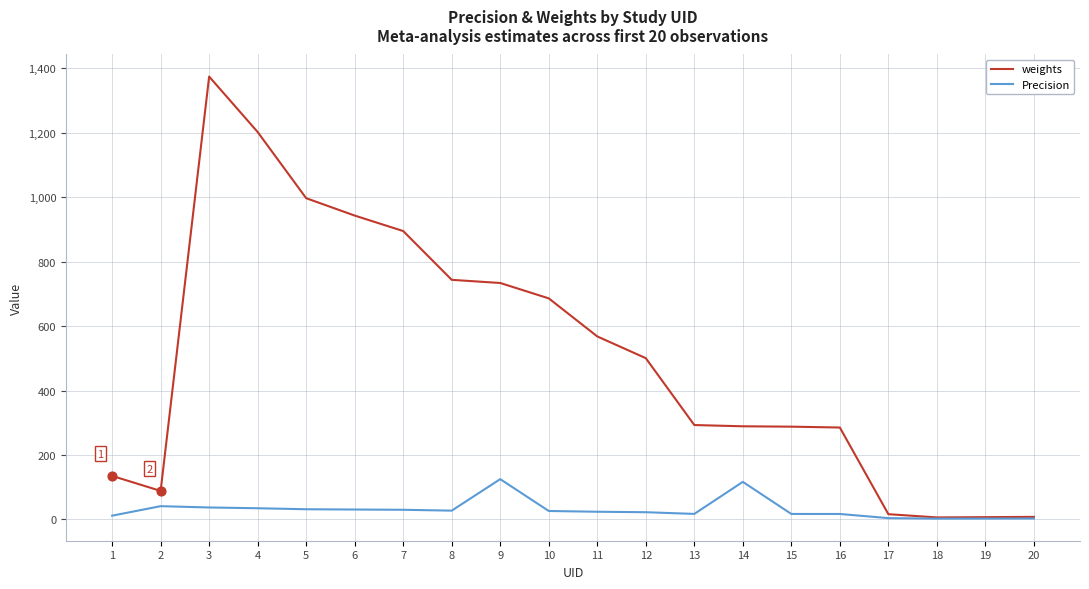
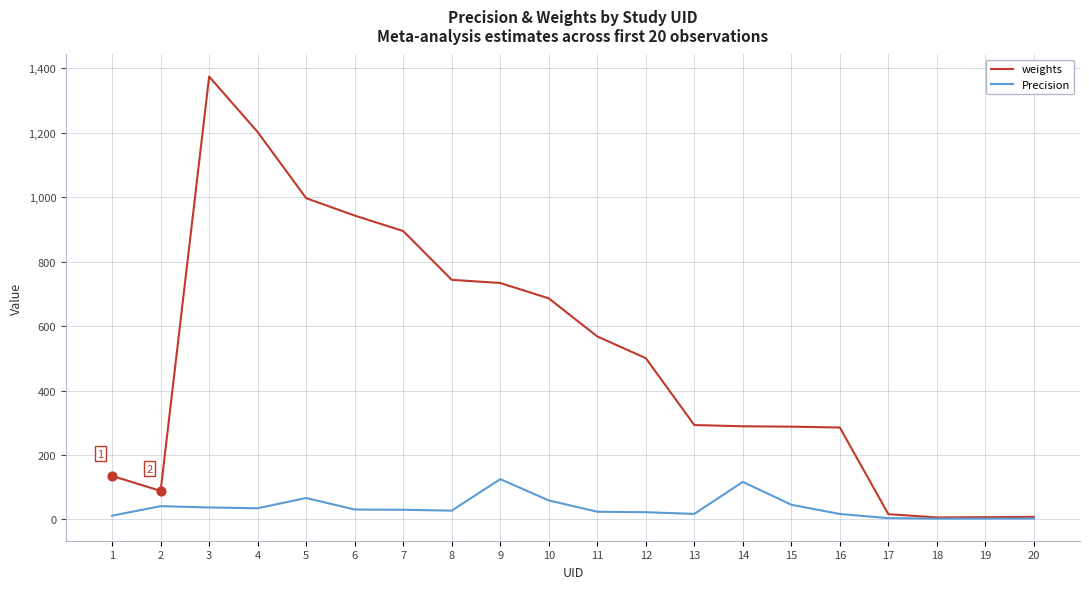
  {
    "Precision": {
      "1": 10,
      "2": 40,
      "3": 40,
      "4": 30,
-     "5": 30,
+     "5": 70,
      "6": 30,
      "7": 30,
      "8": 30,
      "9": 130,
-     "10": 30,
+     "10": 60,
      "11": 20,
      "12": 20,
      "13": 20,
      "14": 120,
-     "15": 20,
+     "15": 50,
      "16": 20,
      "17": 0
    }
  }
